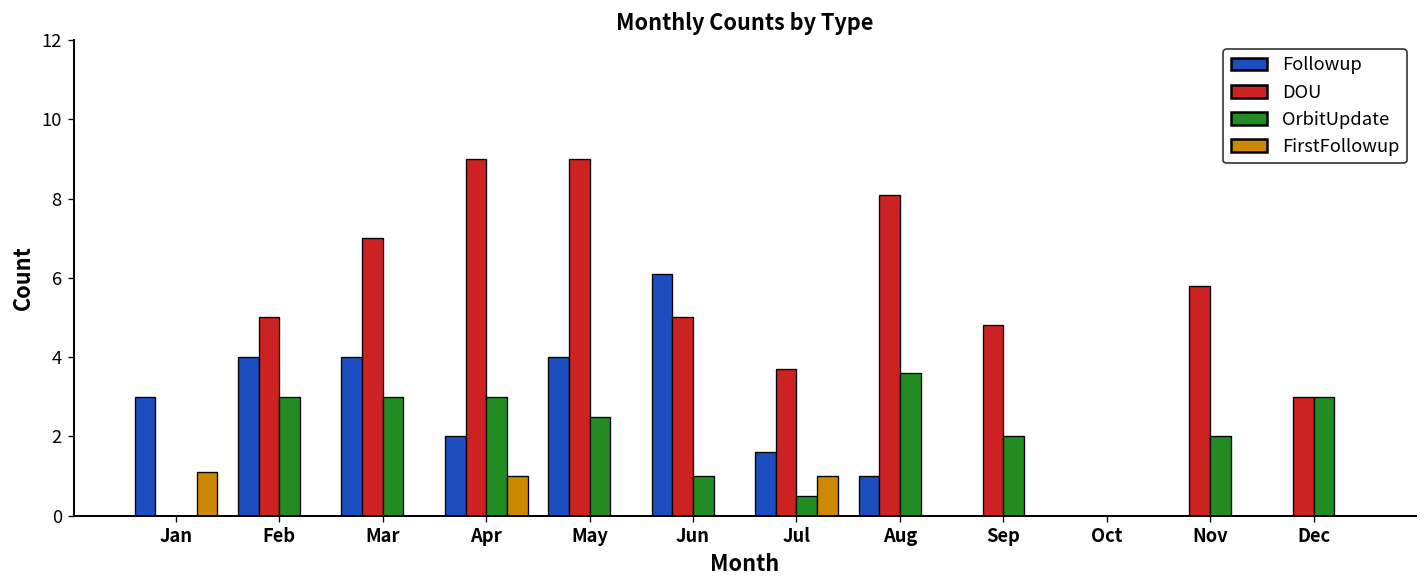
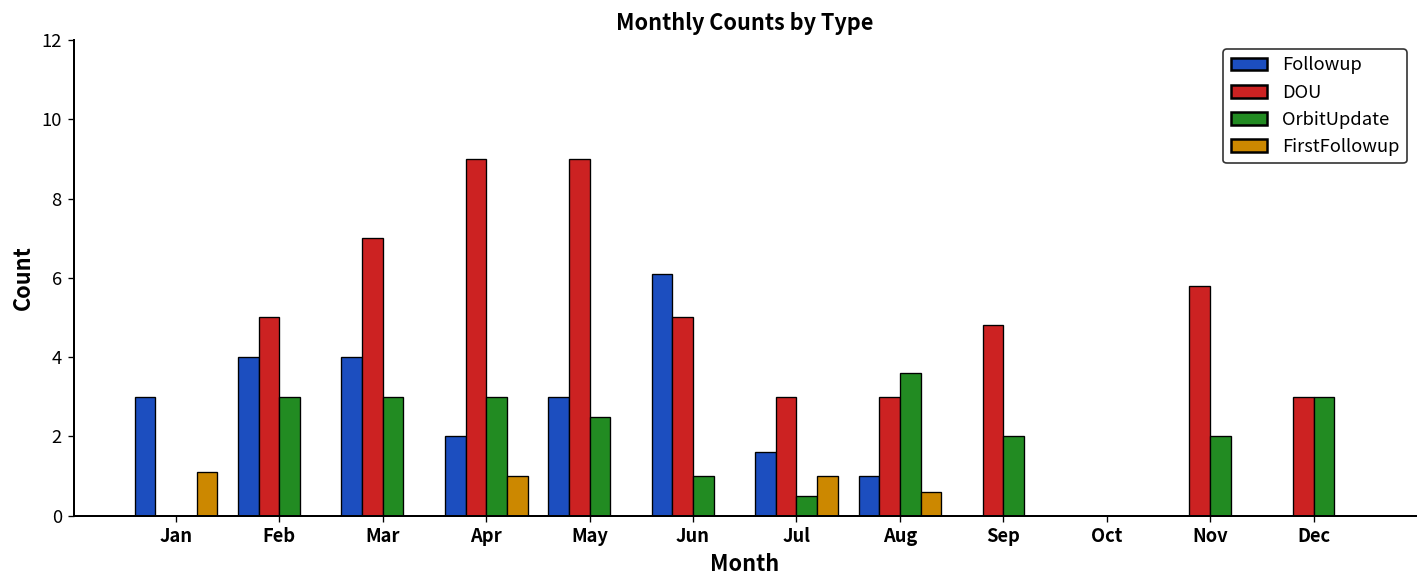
  {
    "Followup": {
      "Jan": 3,
      "Feb": 4,
      "Mar": 4,
      "Apr": 2,
-     "May": 4,
+     "May": 3,
      "Jun": 6.1,
      "Jul": 1.6,
      "Aug": 1,
      "Sep": 0,
      "Oct": 0,
      "Nov": 0,
      "Dec": 0
    },
    "DOU": {
      "Jan": 0.0,
      "Feb": 5.0,
      "Mar": 7.0,
      "Apr": 9.0,
      "May": 9.0,
      "Jun": 5.0,
-     "Jul": 3.7,
-     "Aug": 8.1,
+     "Jul": 3.0,
+     "Aug": 3.0,
      "Sep": 4.8,
      "Oct": 0.0,
      "Nov": 5.8,
      "Dec": 3.0
    },
    "OrbitUpdate": {
      "Jan": 0.0,
      "Feb": 3.0,
      "Mar": 3.0,
      "Apr": 3.0,
      "May": 2.5,
      "Jun": 1.0,
      "Jul": 0.5,
      "Aug": 3.6,
      "Sep": 2.0,
      "Oct": 0.0,
      "Nov": 2.0,
      "Dec": 3.0
    },
    "FirstFollowup": {
      "Jan": 1.1,
      "Feb": 0.0,
      "Mar": 0.0,
      "Apr": 1.0,
      "May": 0.0,
      "Jun": 0.0,
      "Jul": 1.0,
-     "Aug": 0.0,
+     "Aug": 0.6,
      "Sep": 0.0,
      "Oct": 0.0,
      "Nov": 0.0,
      "Dec": 0.0
    }
  }
